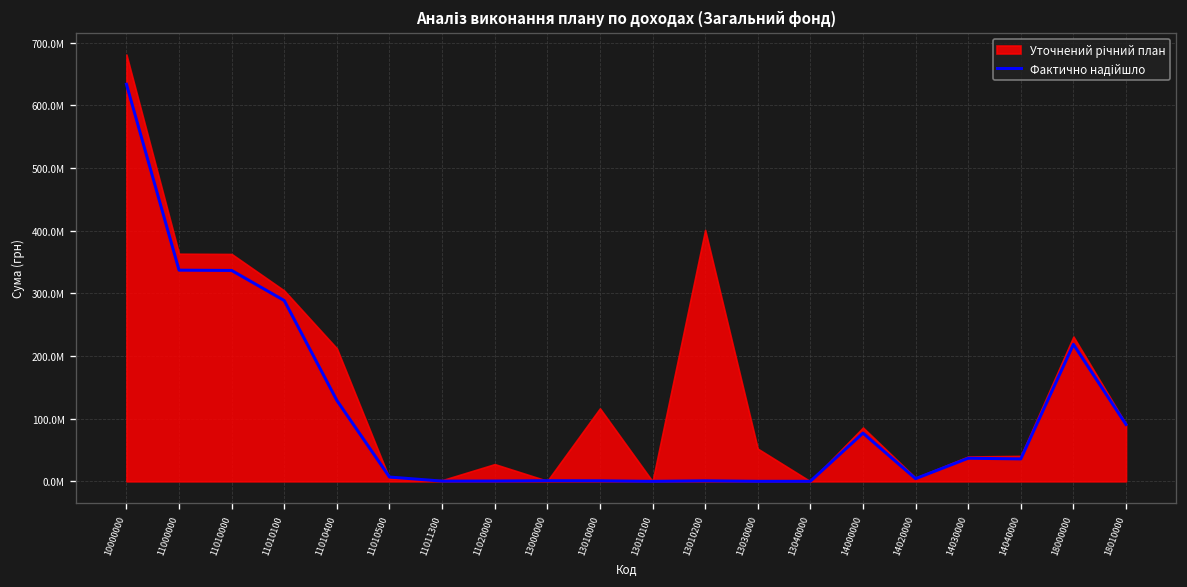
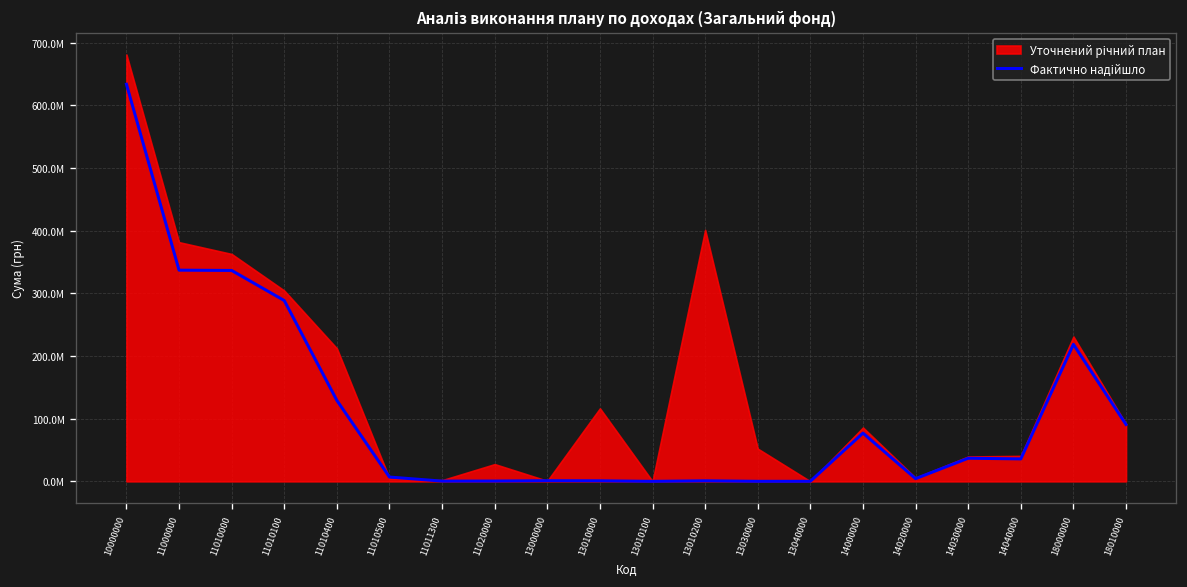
  {
    "Фактично надійшло": {
      "10000000": 630000000,
      "11000000": 340000000,
      "11010000": 340000000,
      "11010100": 290000000,
      "11010400": 130000000,
      "11020000": 0,
      "13010000": 0,
      "13010200": 0,
      "13030000": 0,
      "14000000": 80000000,
      "18000000": 220000000
    },
    "Уточнений річний план": {
      "10000000": 680000000,
-     "11000000": 360000000,
+     "11000000": 380000000,
      "11010000": 360000000,
      "11010100": 300000000,
      "11010400": 210000000,
      "11020000": 30000000,
      "13010000": 120000000,
      "13010200": 400000000,
      "13030000": 50000000,
      "14000000": 90000000,
      "18000000": 230000000
    }
  }
